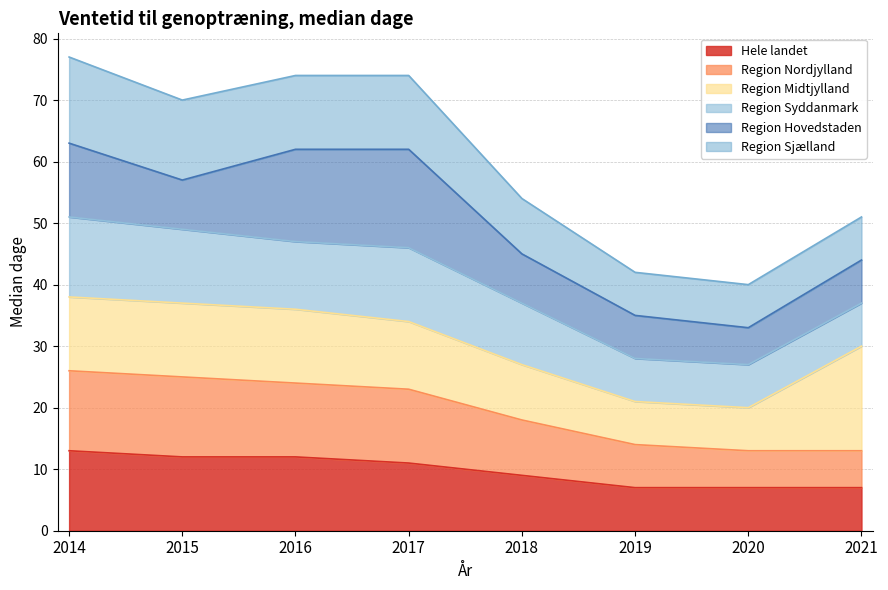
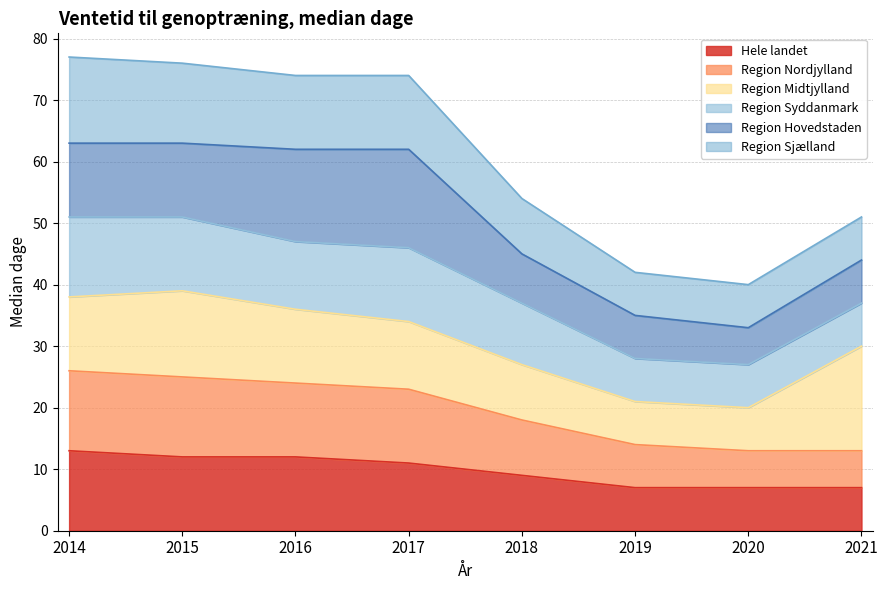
  {
    "Hele landet": {
      "2014": 13,
      "2015": 12,
      "2016": 12,
      "2017": 11,
      "2018": 9,
      "2019": 7,
      "2020": 7,
      "2021": 7
    },
    "Region Nordjylland": {
      "2014": 13,
      "2015": 13,
      "2016": 12,
      "2017": 12,
      "2018": 9,
      "2019": 7,
      "2020": 6,
      "2021": 6
    },
    "Region Midtjylland": {
      "2014": 12,
-     "2015": 12,
+     "2015": 14,
      "2016": 12,
      "2017": 11,
      "2018": 9,
      "2019": 7,
      "2020": 7,
      "2021": 17
    },
    "Region Hovedstaden": {
      "2014": 12,
-     "2015": 8,
+     "2015": 12,
      "2016": 15,
      "2017": 16,
      "2018": 8,
      "2019": 7,
      "2020": 6,
      "2021": 7
    }
  }
